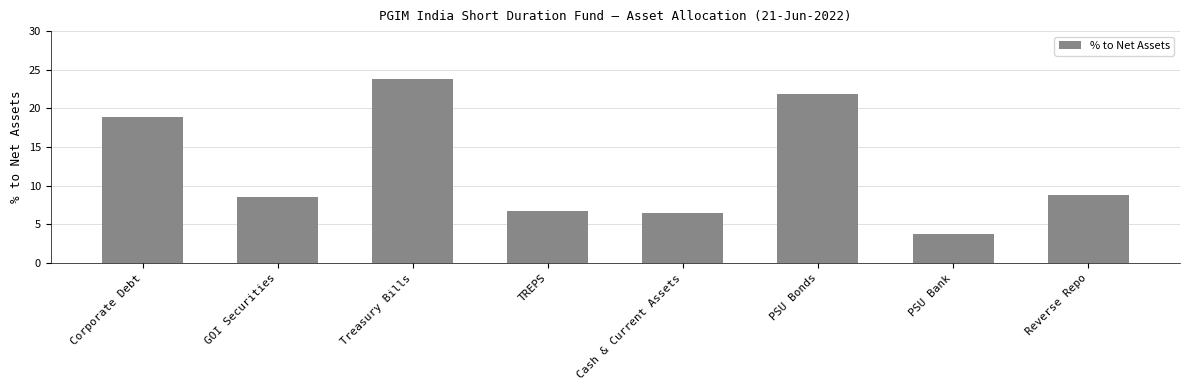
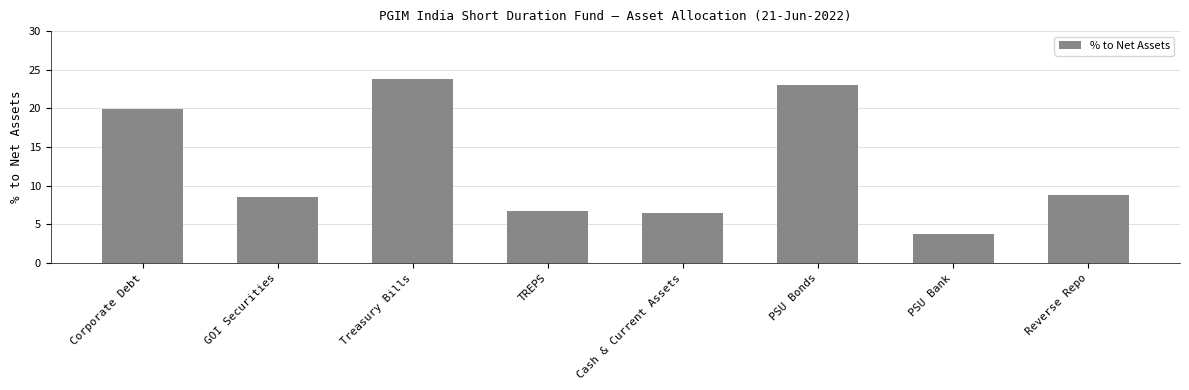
  {
-   "Corporate Debt": 19,
+   "Corporate Debt": 20,
    "GOI Securities": 9,
    "Treasury Bills": 24,
    "TREPS": 7,
    "Cash & Current Assets": 7,
-   "PSU Bonds": 22,
+   "PSU Bonds": 23,
    "PSU Bank": 4,
    "Reverse Repo": 9
  }
